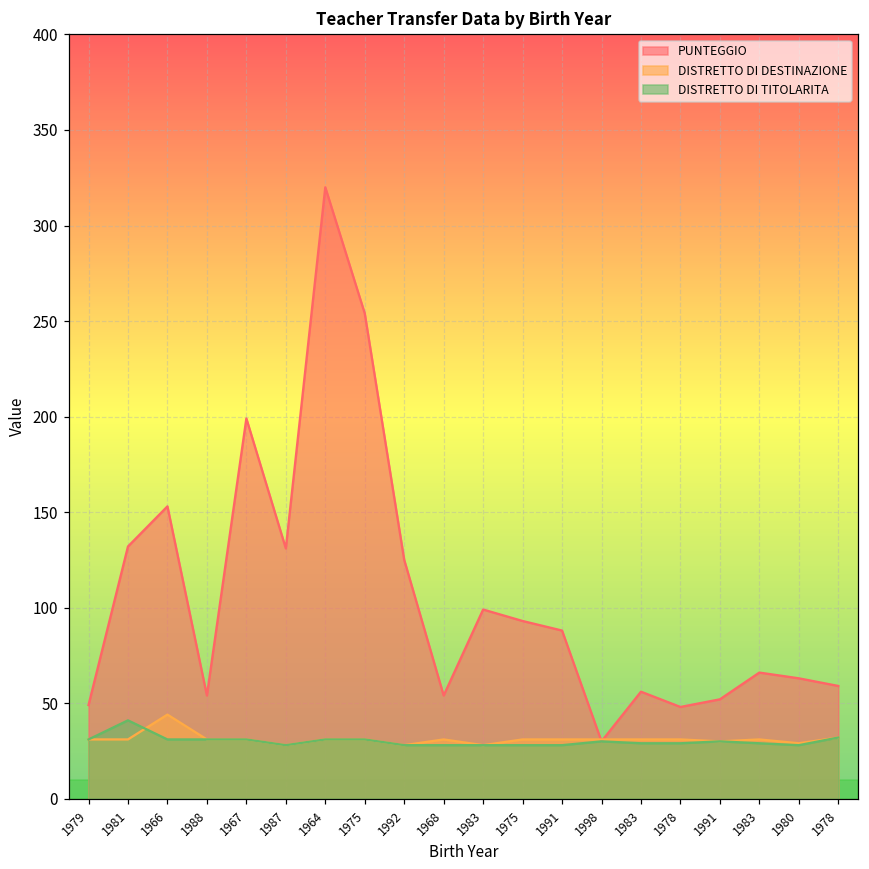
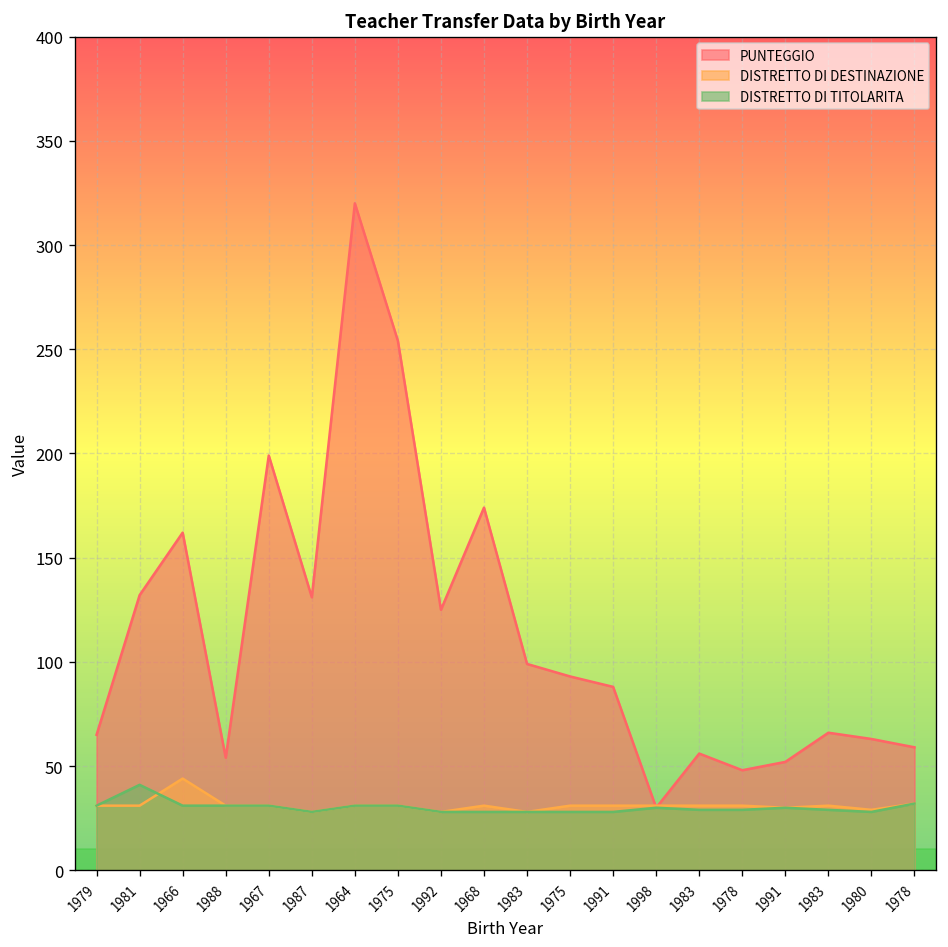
  {
    "PUNTEGGIO": {
-     "1979": 49,
+     "1979": 65,
      "1981": 132,
-     "1966": 153,
+     "1966": 162,
      "1988": 54,
      "1967": 199,
      "1987": 131,
      "1964": 320,
      "1992": 125,
-     "1968": 54,
+     "1968": 174,
      "1980": 63
    },
    "DISTRETTO DI DESTINAZIONE": {
      "1981": 31,
      "1966": 44,
      "1968": 31
    },
    "DISTRETTO DI TITOLARITA": {
      "1981": 41,
      "1966": 31,
      "1968": 28
    }
  }
